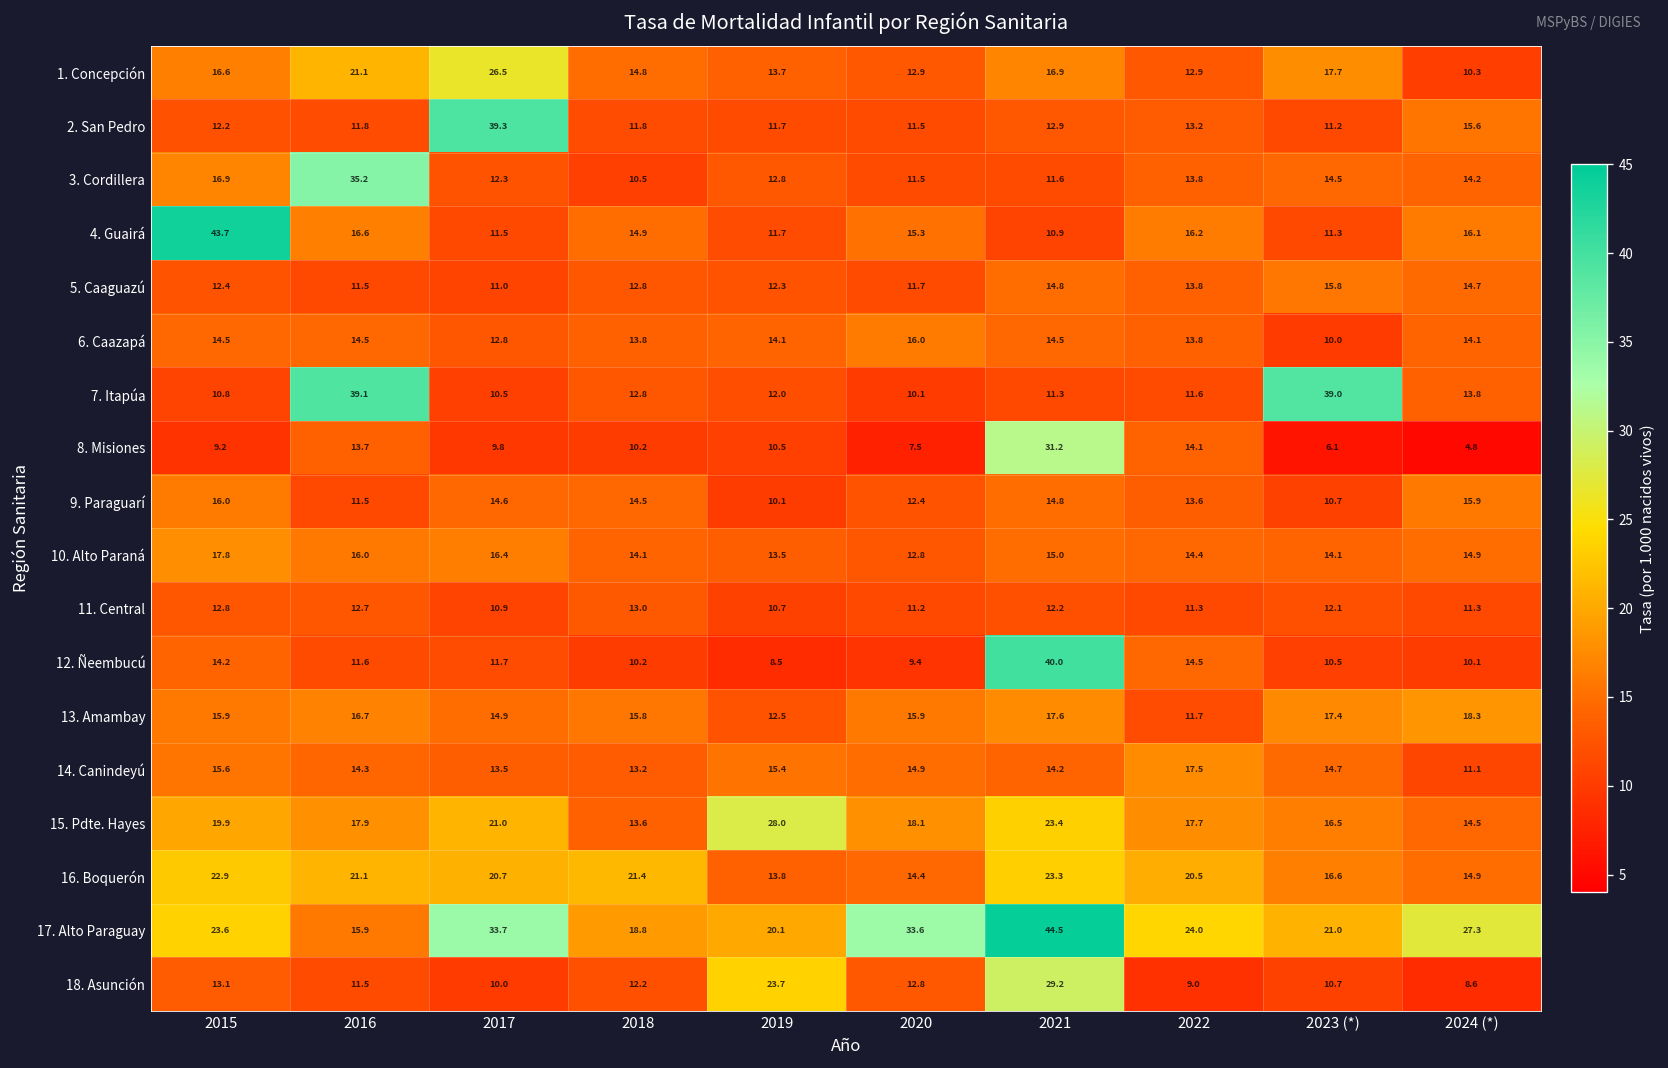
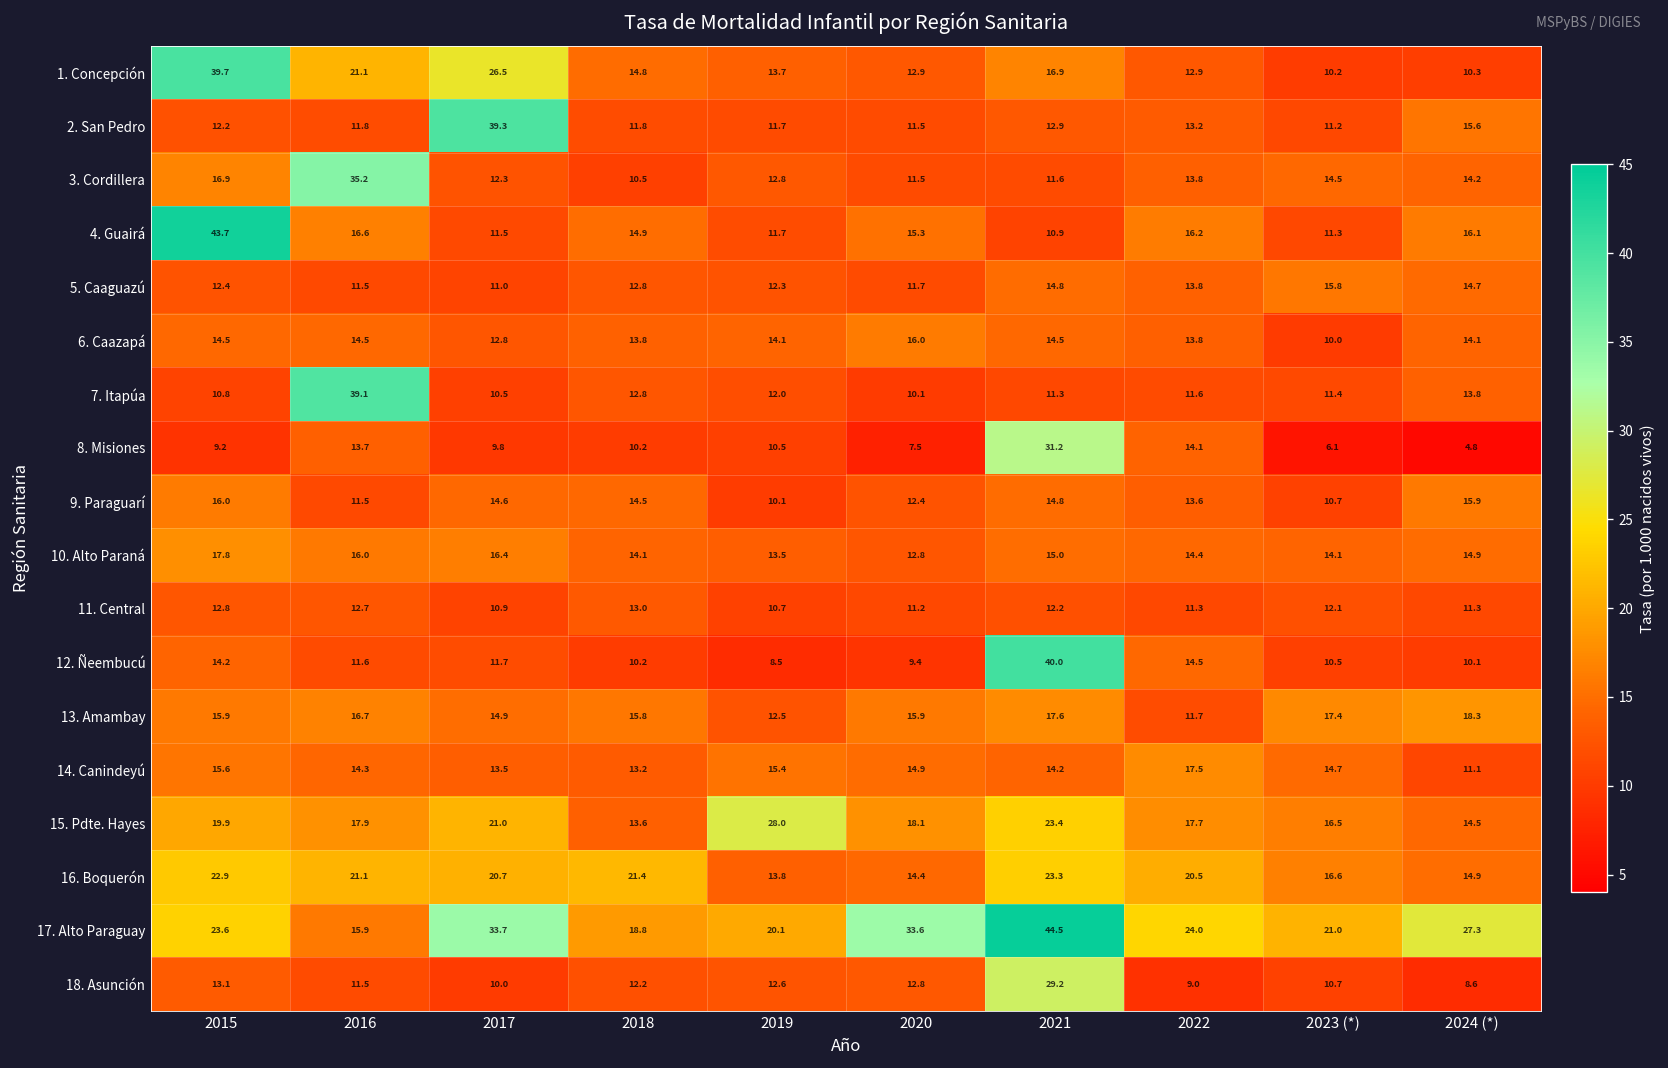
  {
    "1. Concepción": {
-     "2015": 16.6,
+     "2015": 39.7,
      "2016": 21.1,
      "2017": 26.5,
      "2018": 14.8,
      "2019": 13.7,
      "2020": 12.9,
      "2021": 16.9,
      "2022": 12.9,
-     "2023 (*)": 17.7,
+     "2023 (*)": 10.2,
      "2024 (*)": 10.3
    },
    "2. San Pedro": {
      "2015": 12.2,
      "2016": 11.8,
      "2017": 39.3,
      "2018": 11.8,
      "2019": 11.7,
      "2020": 11.5,
      "2021": 12.9,
      "2022": 13.2,
      "2023 (*)": 11.2,
      "2024 (*)": 15.6
    },
    "3. Cordillera": {
      "2015": 16.9,
      "2016": 35.2,
      "2017": 12.3,
      "2018": 10.5,
      "2019": 12.8,
      "2020": 11.5,
      "2021": 11.6,
      "2022": 13.8,
      "2023 (*)": 14.5,
      "2024 (*)": 14.2
    },
    "4. Guairá": {
      "2015": 43.7,
      "2016": 16.6,
      "2017": 11.5,
      "2018": 14.9,
      "2019": 11.7,
      "2020": 15.3,
      "2021": 10.9,
      "2022": 16.2,
      "2023 (*)": 11.3,
      "2024 (*)": 16.1
    },
    "5. Caaguazú": {
      "2015": 12.4,
      "2016": 11.5,
      "2017": 11.0,
      "2018": 12.8,
      "2019": 12.3,
      "2020": 11.7,
      "2021": 14.8,
      "2022": 13.8,
      "2023 (*)": 15.8,
      "2024 (*)": 14.7
    },
    "6. Caazapá": {
      "2015": 14.5,
      "2016": 14.5,
      "2017": 12.8,
      "2018": 13.8,
      "2019": 14.1,
      "2020": 16.0,
      "2021": 14.5,
      "2022": 13.8,
      "2023 (*)": 10.0,
      "2024 (*)": 14.1
    },
    "7. Itapúa": {
      "2015": 10.8,
      "2016": 39.1,
      "2017": 10.5,
      "2018": 12.8,
      "2019": 12.0,
      "2020": 10.1,
      "2021": 11.3,
      "2022": 11.6,
-     "2023 (*)": 39.0,
+     "2023 (*)": 11.4,
      "2024 (*)": 13.8
    },
    "8. Misiones": {
      "2015": 9.2,
      "2016": 13.7,
      "2017": 9.8,
      "2018": 10.2,
      "2019": 10.5,
      "2020": 7.5,
      "2021": 31.2,
      "2022": 14.1,
      "2023 (*)": 6.1,
      "2024 (*)": 4.8
    },
    "9. Paraguarí": {
      "2015": 16.0,
      "2016": 11.5,
      "2017": 14.6,
      "2018": 14.5,
      "2019": 10.1,
      "2020": 12.4,
      "2021": 14.8,
      "2022": 13.6,
      "2023 (*)": 10.7,
      "2024 (*)": 15.9
    },
    "10. Alto Paraná": {
      "2015": 17.8,
      "2016": 16.0,
      "2017": 16.4,
      "2018": 14.1,
      "2019": 13.5,
      "2020": 12.8,
      "2021": 15.0,
      "2022": 14.4,
      "2023 (*)": 14.1,
      "2024 (*)": 14.9
    },
    "11. Central": {
      "2015": 12.8,
      "2016": 12.7,
      "2017": 10.9,
      "2018": 13.0,
      "2019": 10.7,
      "2020": 11.2,
      "2021": 12.2,
      "2022": 11.3,
      "2023 (*)": 12.1,
      "2024 (*)": 11.3
    },
    "12. Ñeembucú": {
      "2015": 14.2,
      "2016": 11.6,
      "2017": 11.7,
      "2018": 10.2,
      "2019": 8.5,
      "2020": 9.4,
      "2021": 40.0,
      "2022": 14.5,
      "2023 (*)": 10.5,
      "2024 (*)": 10.1
    },
    "13. Amambay": {
      "2015": 15.9,
      "2016": 16.7,
      "2017": 14.9,
      "2018": 15.8,
      "2019": 12.5,
      "2020": 15.9,
      "2021": 17.6,
      "2022": 11.7,
      "2023 (*)": 17.4,
      "2024 (*)": 18.3
    },
    "14. Canindeyú": {
      "2015": 15.6,
      "2016": 14.3,
      "2017": 13.5,
      "2018": 13.2,
      "2019": 15.4,
      "2020": 14.9,
      "2021": 14.2,
      "2022": 17.5,
      "2023 (*)": 14.7,
      "2024 (*)": 11.1
    },
    "15. Pdte. Hayes": {
      "2015": 19.9,
      "2016": 17.9,
      "2017": 21.0,
      "2018": 13.6,
      "2019": 28.0,
      "2020": 18.1,
      "2021": 23.4,
      "2022": 17.7,
      "2023 (*)": 16.5,
      "2024 (*)": 14.5
    },
    "16. Boquerón": {
      "2015": 22.9,
      "2016": 21.1,
      "2017": 20.7,
      "2018": 21.4,
      "2019": 13.8,
      "2020": 14.4,
      "2021": 23.3,
      "2022": 20.5,
      "2023 (*)": 16.6,
      "2024 (*)": 14.9
    },
    "17. Alto Paraguay": {
      "2015": 23.6,
      "2016": 15.9,
      "2017": 33.7,
      "2018": 18.8,
      "2019": 20.1,
      "2020": 33.6,
      "2021": 44.5,
      "2022": 24.0,
      "2023 (*)": 21.0,
      "2024 (*)": 27.3
    },
    "18. Asunción": {
      "2015": 13.1,
      "2016": 11.5,
      "2017": 10.0,
      "2018": 12.2,
-     "2019": 23.7,
+     "2019": 12.6,
      "2020": 12.8,
      "2021": 29.2,
      "2022": 9.0,
      "2023 (*)": 10.7,
      "2024 (*)": 8.6
    }
  }
